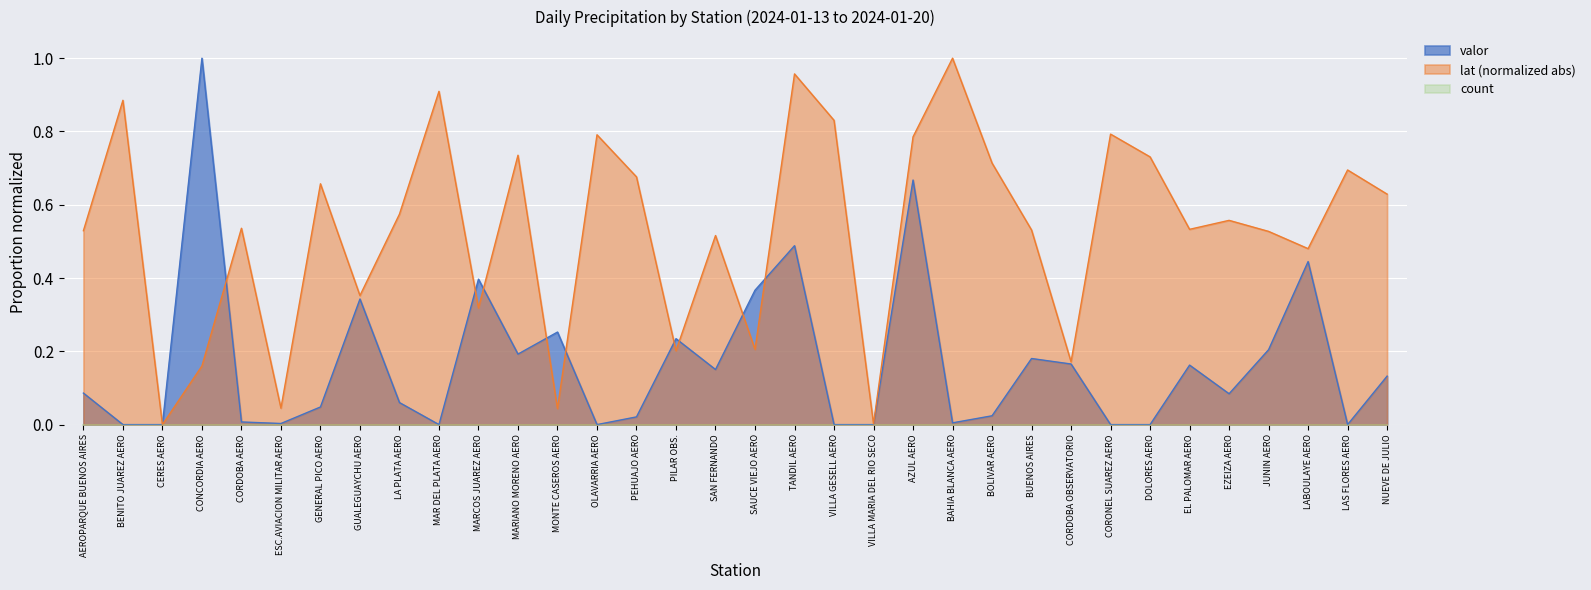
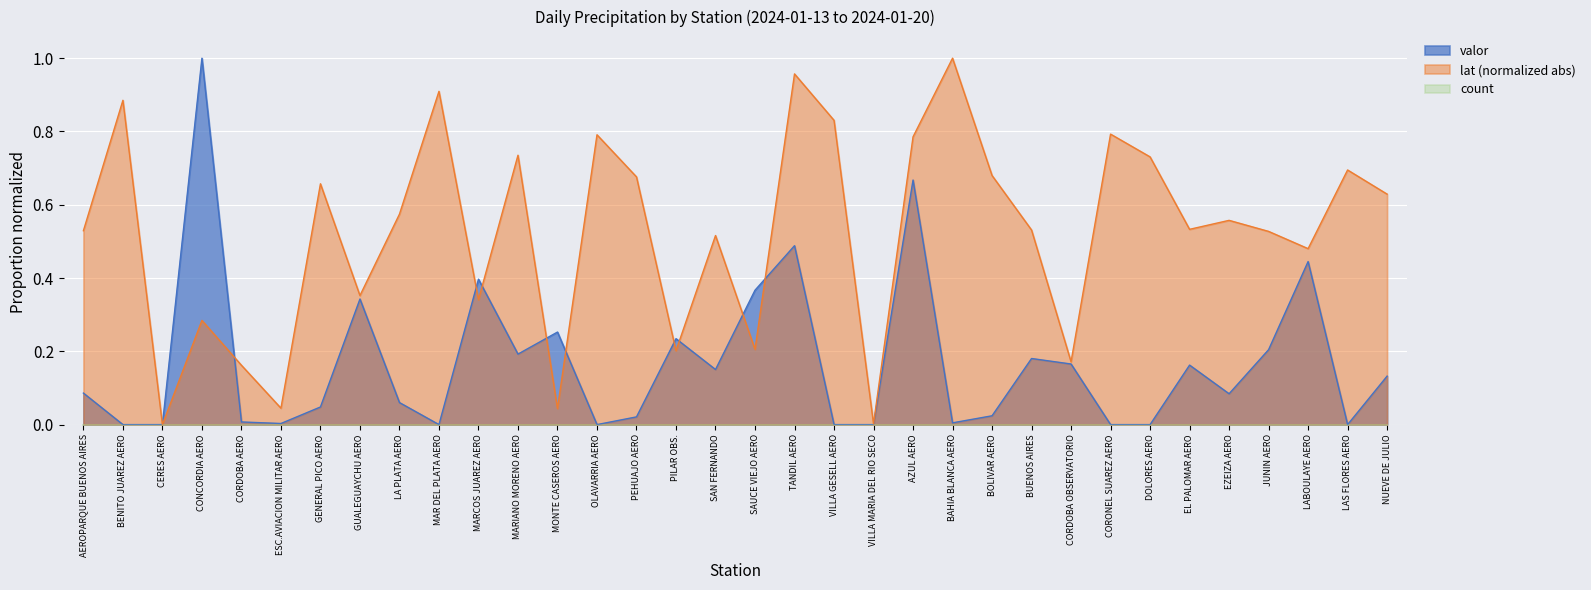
  {
    "valor": {
      "AEROPARQUE BUENOS AIRES": 0.09,
      "CONCORDIA AERO": 1.00,
      "CORDOBA AERO": 0.01,
      "GENERAL PICO AERO": 0.05,
      "GUALEGUAYCHU AERO": 0.34,
      "LA PLATA AERO": 0.06,
      "MARCOS JUAREZ AERO": 0.40,
      "MARIANO MORENO AERO": 0.19,
      "MONTE CASEROS AERO": 0.25,
      "PEHUAJO AERO": 0.02,
      "PILAR OBS.": 0.23,
      "SAN FERNANDO": 0.15,
      "SAUCE VIEJO AERO": 0.37,
      "TANDIL AERO": 0.49,
      "AZUL AERO": 0.67,
      "BOLIVAR AERO": 0.02,
      "BUENOS AIRES": 0.18,
      "EL PALOMAR AERO": 0.16,
      "EZEIZA AERO": 0.08,
      "JUNIN AERO": 0.20,
      "LABOULAYE AERO": 0.44,
      "NUEVE DE JULIO": 0.13
    },
    "lat (normalized abs)": {
      "AEROPARQUE BUENOS AIRES": 0.53,
      "BENITO JUAREZ AERO": 0.89,
-     "CONCORDIA AERO": 0.16,
-     "CORDOBA AERO": 0.54,
+     "CONCORDIA AERO": 0.28,
+     "CORDOBA AERO": 0.16,
      "ESC.AVIACION MILITAR AERO": 0.04,
      "GENERAL PICO AERO": 0.66,
      "GUALEGUAYCHU AERO": 0.35,
      "LA PLATA AERO": 0.57,
      "MAR DEL PLATA AERO": 0.91,
-     "MARCOS JUAREZ AERO": 0.32,
+     "MARCOS JUAREZ AERO": 0.34,
      "MARIANO MORENO AERO": 0.74,
      "MONTE CASEROS AERO": 0.04,
      "OLAVARRIA AERO": 0.79,
      "PEHUAJO AERO": 0.68,
      "PILAR OBS.": 0.20,
      "SAN FERNANDO": 0.52,
      "SAUCE VIEJO AERO": 0.21,
      "TANDIL AERO": 0.96,
      "VILLA GESELL AERO": 0.83,
      "AZUL AERO": 0.79,
      "BAHIA BLANCA AERO": 1.00,
-     "BOLIVAR AERO": 0.71,
+     "BOLIVAR AERO": 0.68,
      "BUENOS AIRES": 0.53,
      "CORONEL SUAREZ AERO": 0.79,
      "DOLORES AERO": 0.73,
      "EL PALOMAR AERO": 0.53,
      "EZEIZA AERO": 0.56,
      "JUNIN AERO": 0.53,
      "LABOULAYE AERO": 0.48,
      "LAS FLORES AERO": 0.69,
      "NUEVE DE JULIO": 0.63
    },
    "count": {
      "AEROPARQUE BUENOS AIRES": 0.00,
      "CONCORDIA AERO": 0.00,
      "CORDOBA AERO": 0.00,
      "GENERAL PICO AERO": 0.00,
      "GUALEGUAYCHU AERO": 0.00,
      "LA PLATA AERO": 0.00,
      "MARCOS JUAREZ AERO": 0.00,
      "MARIANO MORENO AERO": 0.00,
      "MONTE CASEROS AERO": 0.00,
      "PEHUAJO AERO": 0.00,
      "PILAR OBS.": 0.00,
      "SAN FERNANDO": 0.00,
      "SAUCE VIEJO AERO": 0.00,
      "TANDIL AERO": 0.00,
      "AZUL AERO": 0.00,
      "BOLIVAR AERO": 0.00,
      "BUENOS AIRES": 0.00,
      "CORDOBA OBSERVATORIO": 0.00,
      "EL PALOMAR AERO": 0.00,
      "EZEIZA AERO": 0.00,
      "JUNIN AERO": 0.00,
      "LABOULAYE AERO": 0.00,
      "NUEVE DE JULIO": 0.00
    }
  }
